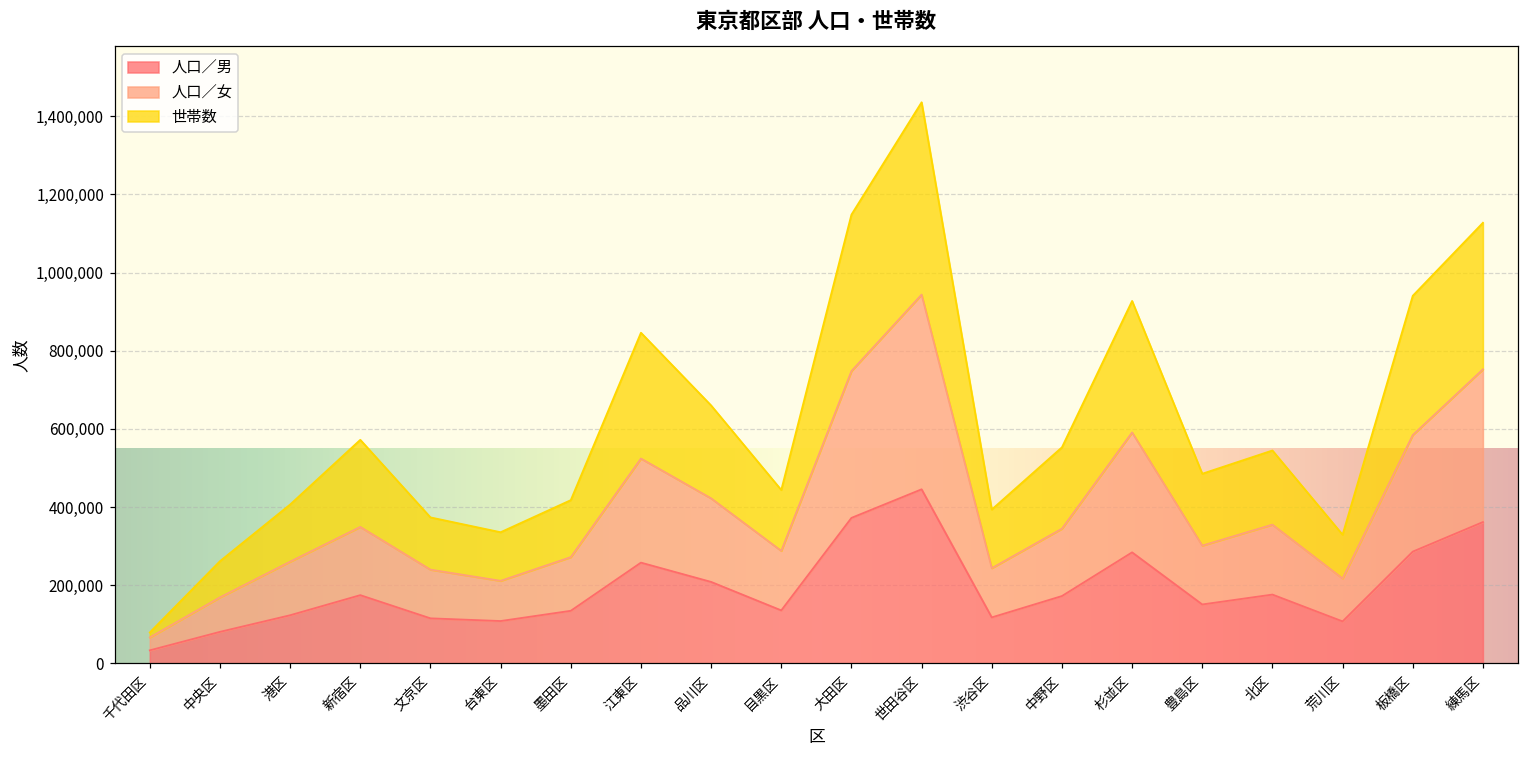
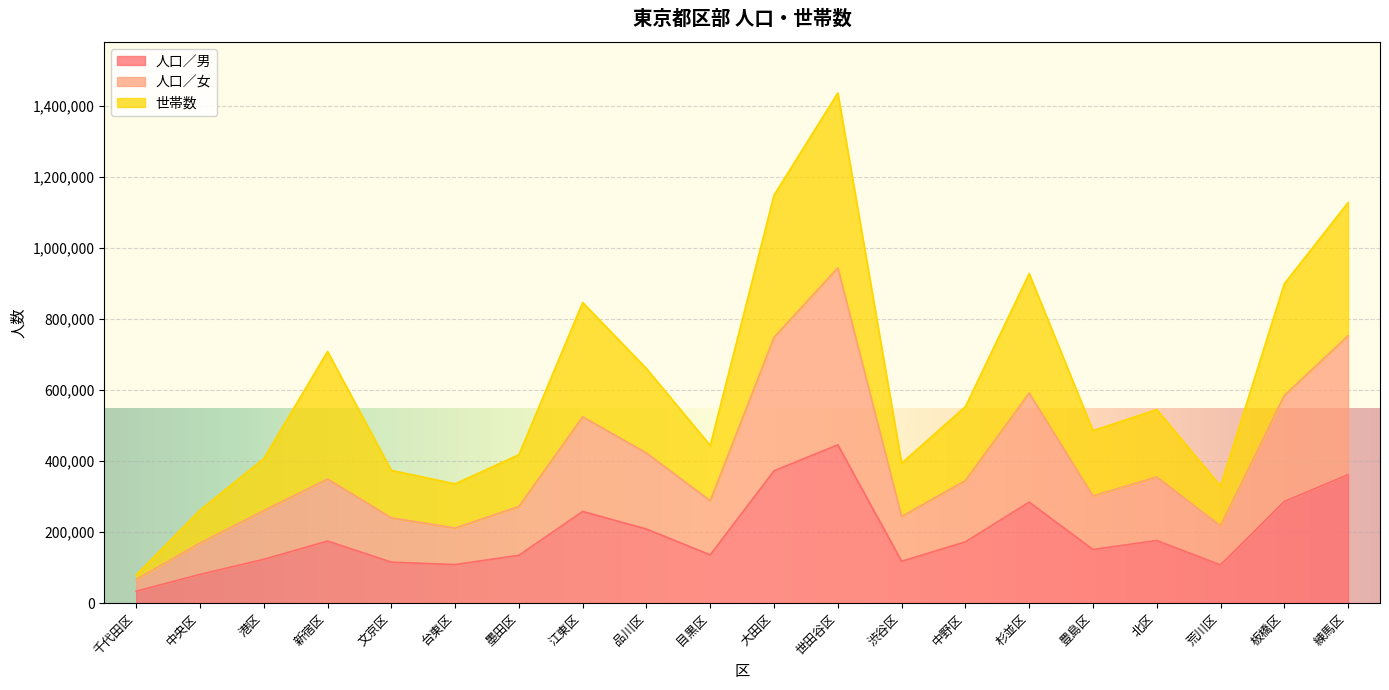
  {
    "世帯数": {
      "千代田区": "10,000",
      "中央区": "90,000",
      "港区": "150,000",
-     "新宿区": "220,000",
+     "新宿区": "360,000",
      "文京区": "130,000",
      "台東区": "120,000",
      "墨田区": "150,000",
      "江東区": "320,000",
      "品川区": "240,000",
      "目黒区": "160,000",
      "大田区": "400,000",
      "世田谷区": "490,000",
      "渋谷区": "150,000",
      "中野区": "210,000",
      "杉並区": "340,000",
      "豊島区": "180,000",
      "北区": "190,000",
      "荒川区": "110,000",
-     "板橋区": "360,000",
+     "板橋区": "310,000",
      "練馬区": "370,000"
    }
  }
